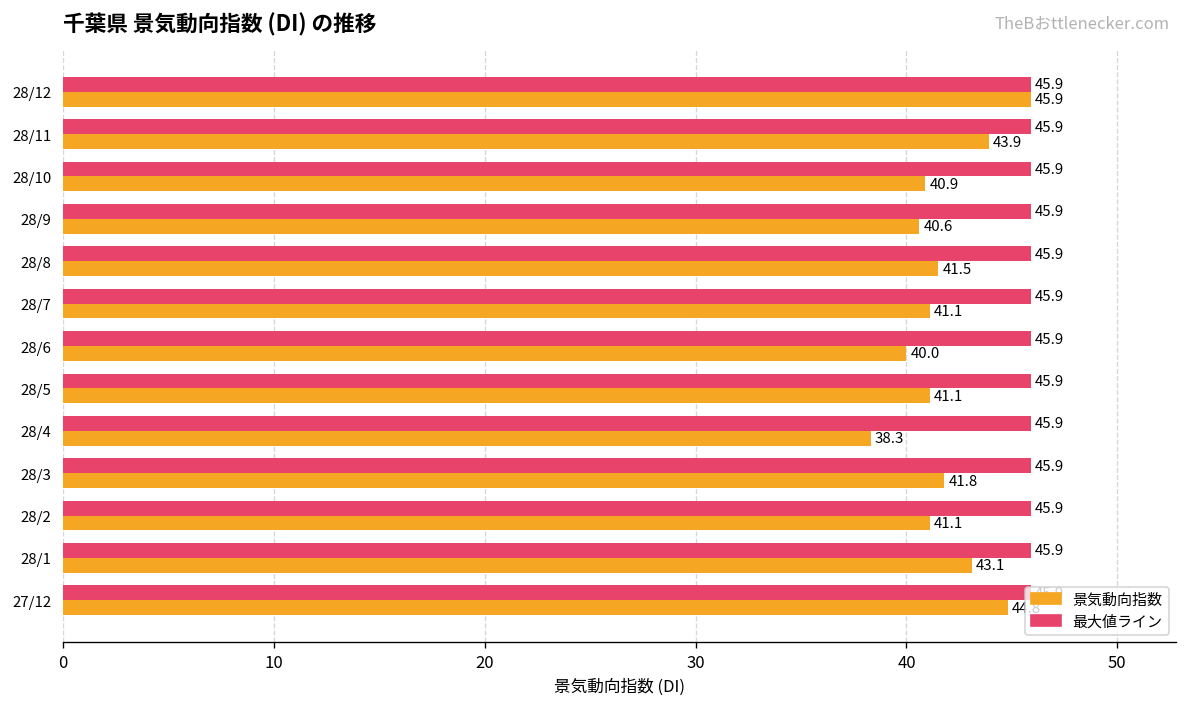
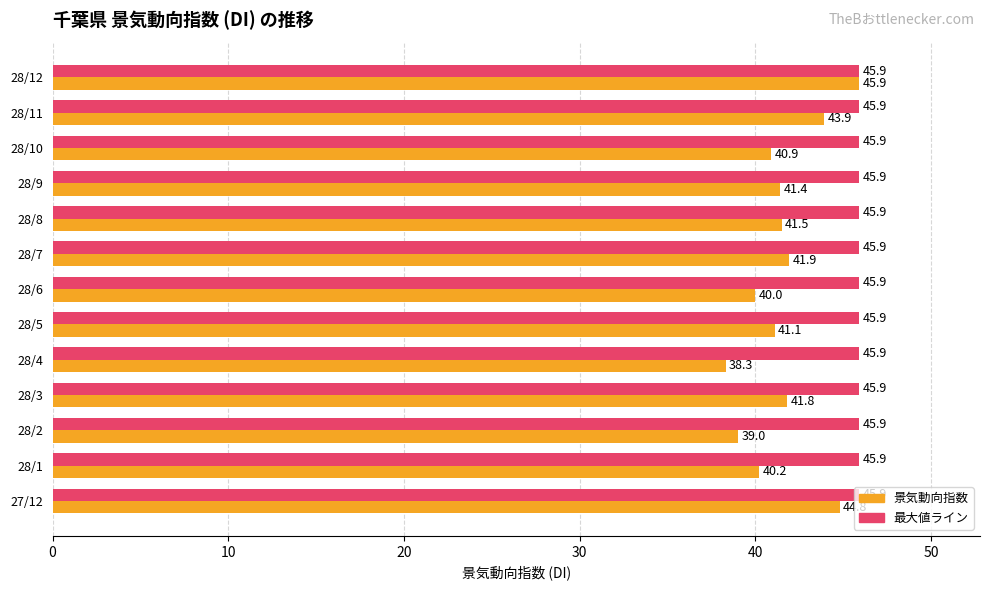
  {
    "景気動向指数": {
      "28/12": 45.9,
      "28/11": 43.9,
      "28/10": 40.9,
-     "28/9": 40.6,
+     "28/9": 41.4,
      "28/8": 41.5,
-     "28/7": 41.1,
+     "28/7": 41.9,
      "28/6": 40.0,
      "28/5": 41.1,
      "28/4": 38.3,
      "28/3": 41.8,
-     "28/2": 41.1,
-     "28/1": 43.1
+     "28/2": 39.0,
+     "28/1": 40.2
    },
    "最大値ライン": {
      "28/12": 45.9,
      "28/11": 45.9,
      "28/10": 45.9,
      "28/9": 45.9,
      "28/8": 45.9,
      "28/7": 45.9,
      "28/6": 45.9,
      "28/5": 45.9,
      "28/4": 45.9,
      "28/3": 45.9,
      "28/2": 45.9,
      "28/1": 45.9
    }
  }
